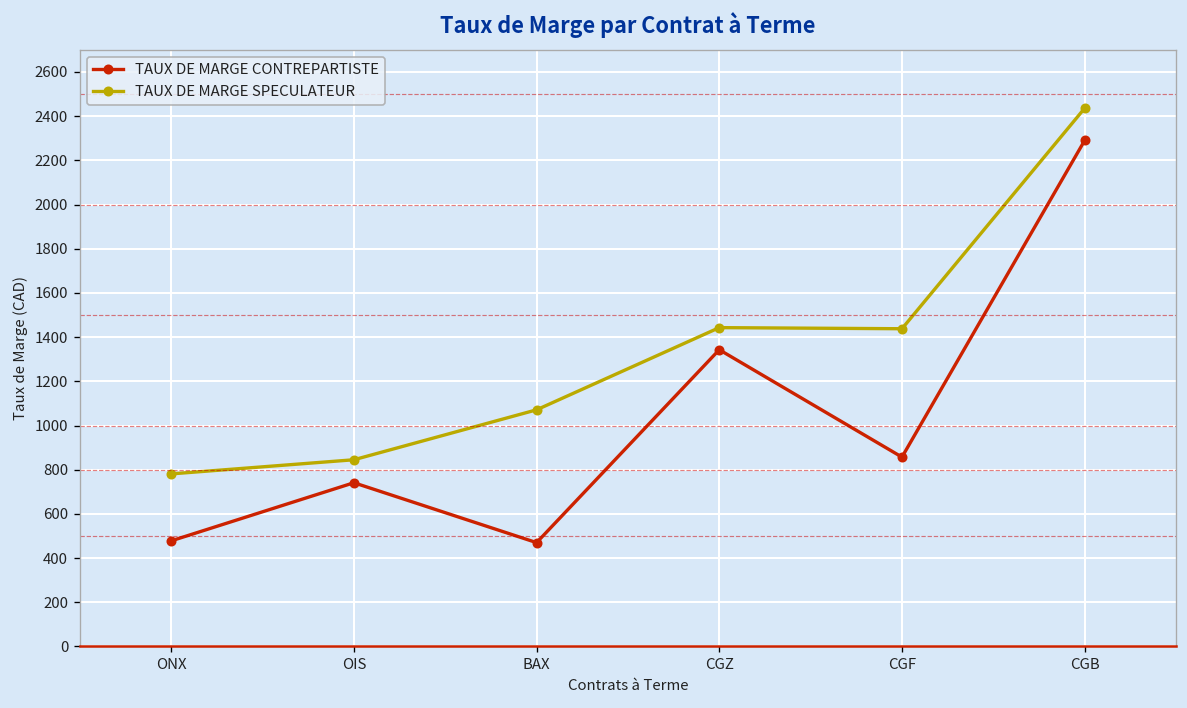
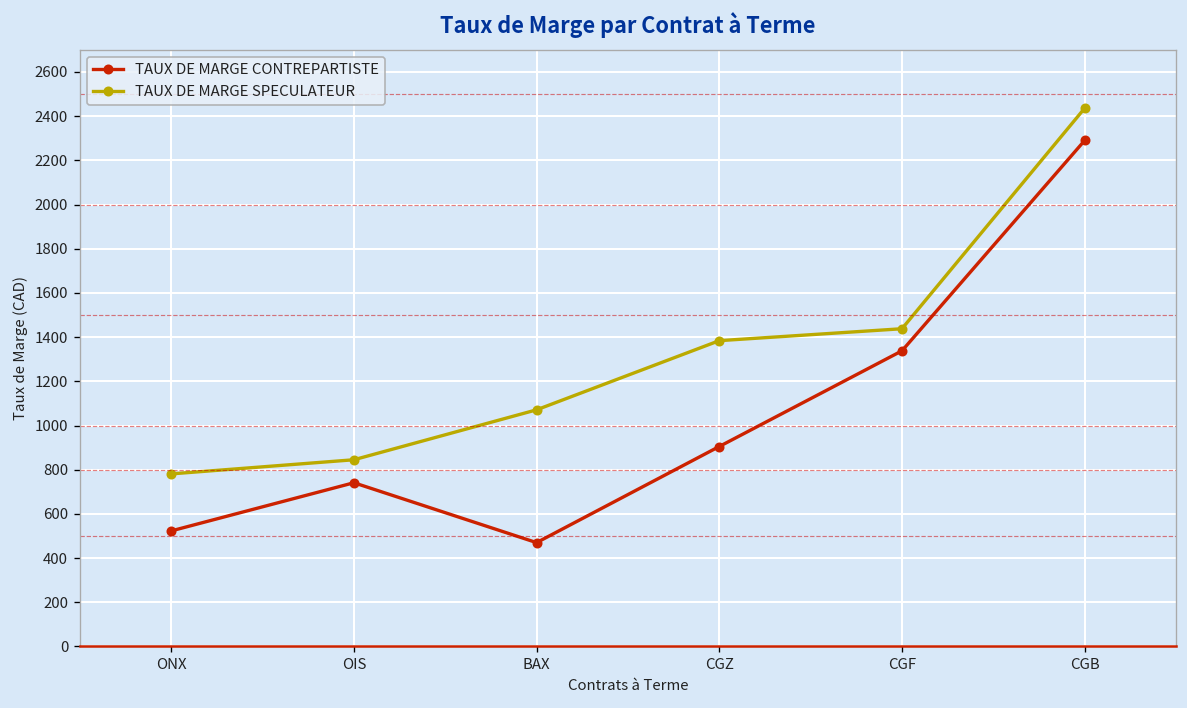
  {
    "TAUX DE MARGE CONTREPARTISTE": {
-     "ONX": 480,
+     "ONX": 520,
      "OIS": 740,
      "BAX": 470,
-     "CGZ": 1340,
-     "CGF": 860,
+     "CGZ": 910,
+     "CGF": 1340,
      "CGB": 2290
    },
    "TAUX DE MARGE SPECULATEUR": {
      "ONX": 780,
      "OIS": 850,
      "BAX": 1070,
-     "CGZ": 1440,
+     "CGZ": 1380,
      "CGF": 1440,
      "CGB": 2440
    }
  }
